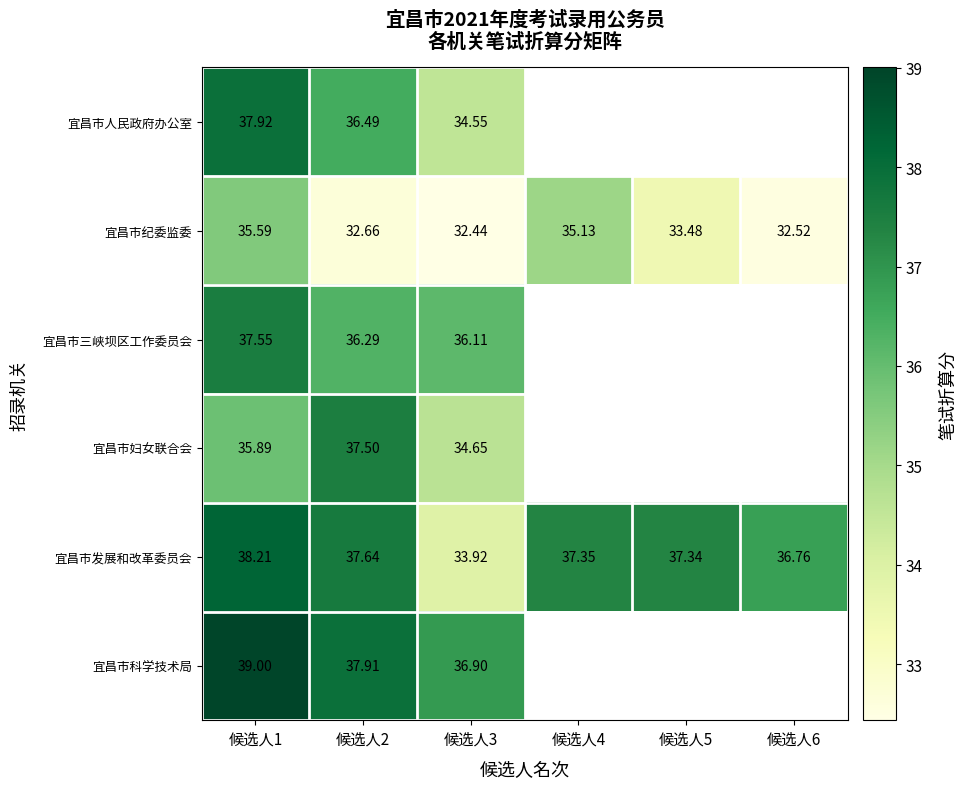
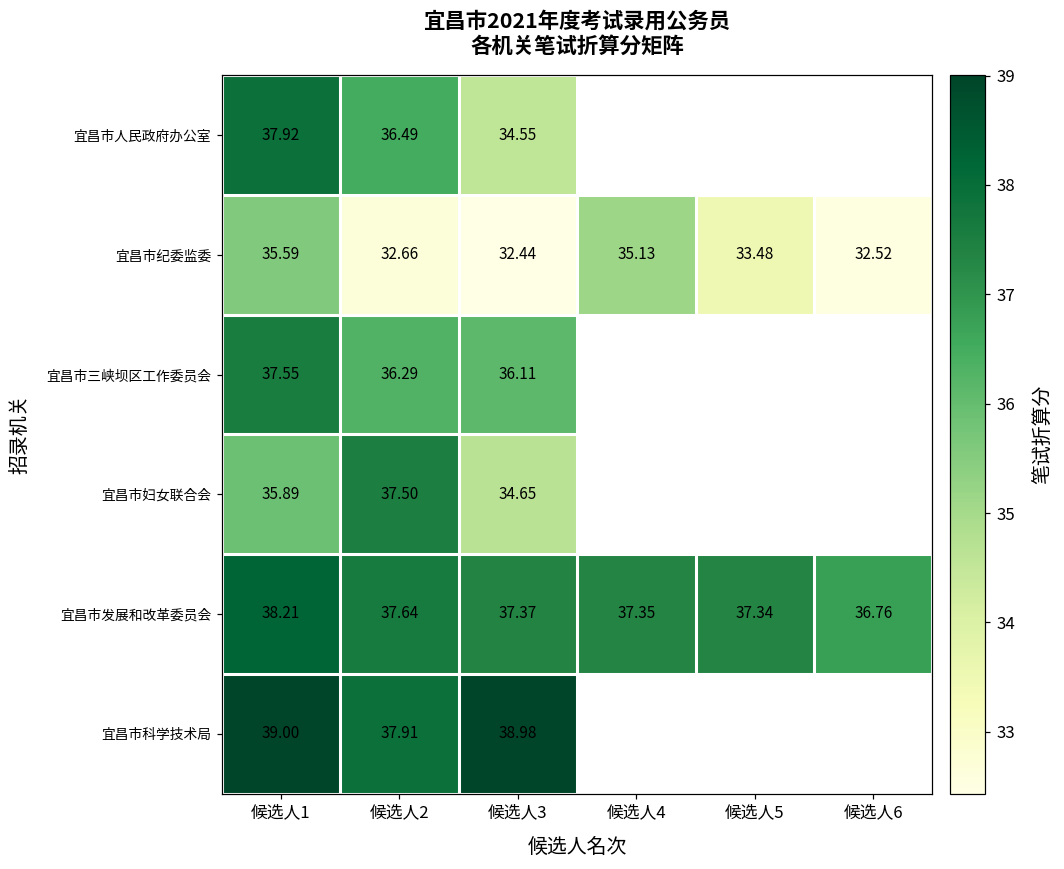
  {
    "宜昌市人民政府办公室": {
      "候选人1": 37.92,
      "候选人2": 36.49,
      "候选人3": 34.55
    },
    "宜昌市纪委监委": {
      "候选人1": 35.59,
      "候选人2": 32.66,
      "候选人3": 32.44,
      "候选人4": 35.13,
      "候选人5": 33.48,
      "候选人6": 32.52
    },
    "宜昌市三峡坝区工作委员会": {
      "候选人1": 37.55,
      "候选人2": 36.29,
      "候选人3": 36.11
    },
    "宜昌市妇女联合会": {
      "候选人1": 35.89,
      "候选人2": 37.50,
      "候选人3": 34.65
    },
    "宜昌市发展和改革委员会": {
      "候选人1": 38.21,
      "候选人2": 37.64,
-     "候选人3": 33.92,
+     "候选人3": 37.37,
      "候选人4": 37.35,
      "候选人5": 37.34,
      "候选人6": 36.76
    },
    "宜昌市科学技术局": {
      "候选人1": 39.00,
      "候选人2": 37.91,
-     "候选人3": 36.90
+     "候选人3": 38.98
    }
  }
